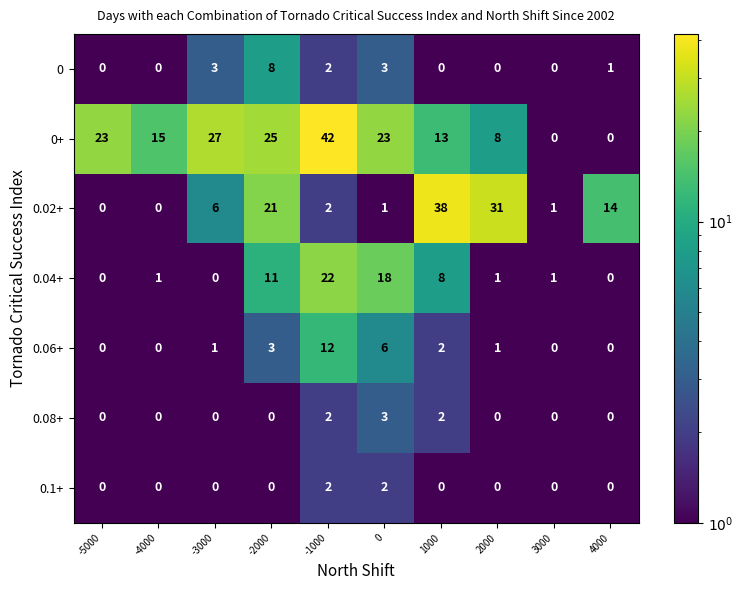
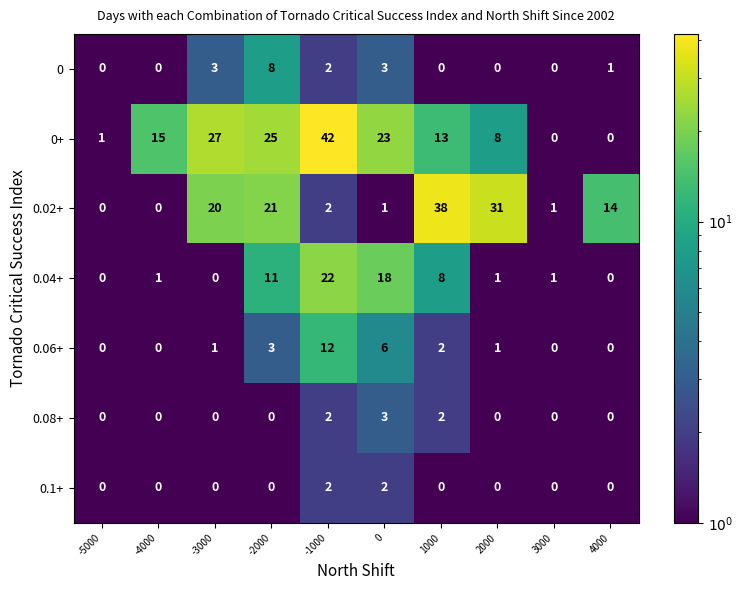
  {
    "0": {
      "-5000": 0,
      "-4000": 0,
      "-3000": 3,
      "-2000": 8,
      "-1000": 2,
      "0": 3,
      "1000": 0,
      "2000": 0,
      "3000": 0,
      "4000": 1
    },
    "0+": {
-     "-5000": 23,
+     "-5000": 1,
      "-4000": 15,
      "-3000": 27,
      "-2000": 25,
      "-1000": 42,
      "0": 23,
      "1000": 13,
      "2000": 8,
      "3000": 0,
      "4000": 0
    },
    "0.02+": {
      "-5000": 0,
      "-4000": 0,
-     "-3000": 6,
+     "-3000": 20,
      "-2000": 21,
      "-1000": 2,
      "0": 1,
      "1000": 38,
      "2000": 31,
      "3000": 1,
      "4000": 14
    },
    "0.04+": {
      "-5000": 0,
      "-4000": 1,
      "-3000": 0,
      "-2000": 11,
      "-1000": 22,
      "0": 18,
      "1000": 8,
      "2000": 1,
      "3000": 1,
      "4000": 0
    },
    "0.06+": {
      "-5000": 0,
      "-4000": 0,
      "-3000": 1,
      "-2000": 3,
      "-1000": 12,
      "0": 6,
      "1000": 2,
      "2000": 1,
      "3000": 0,
      "4000": 0
    },
    "0.08+": {
      "-5000": 0,
      "-4000": 0,
      "-3000": 0,
      "-2000": 0,
      "-1000": 2,
      "0": 3,
      "1000": 2,
      "2000": 0,
      "3000": 0,
      "4000": 0
    },
    "0.1+": {
      "-5000": 0,
      "-4000": 0,
      "-3000": 0,
      "-2000": 0,
      "-1000": 2,
      "0": 2,
      "1000": 0,
      "2000": 0,
      "3000": 0,
      "4000": 0
    }
  }
